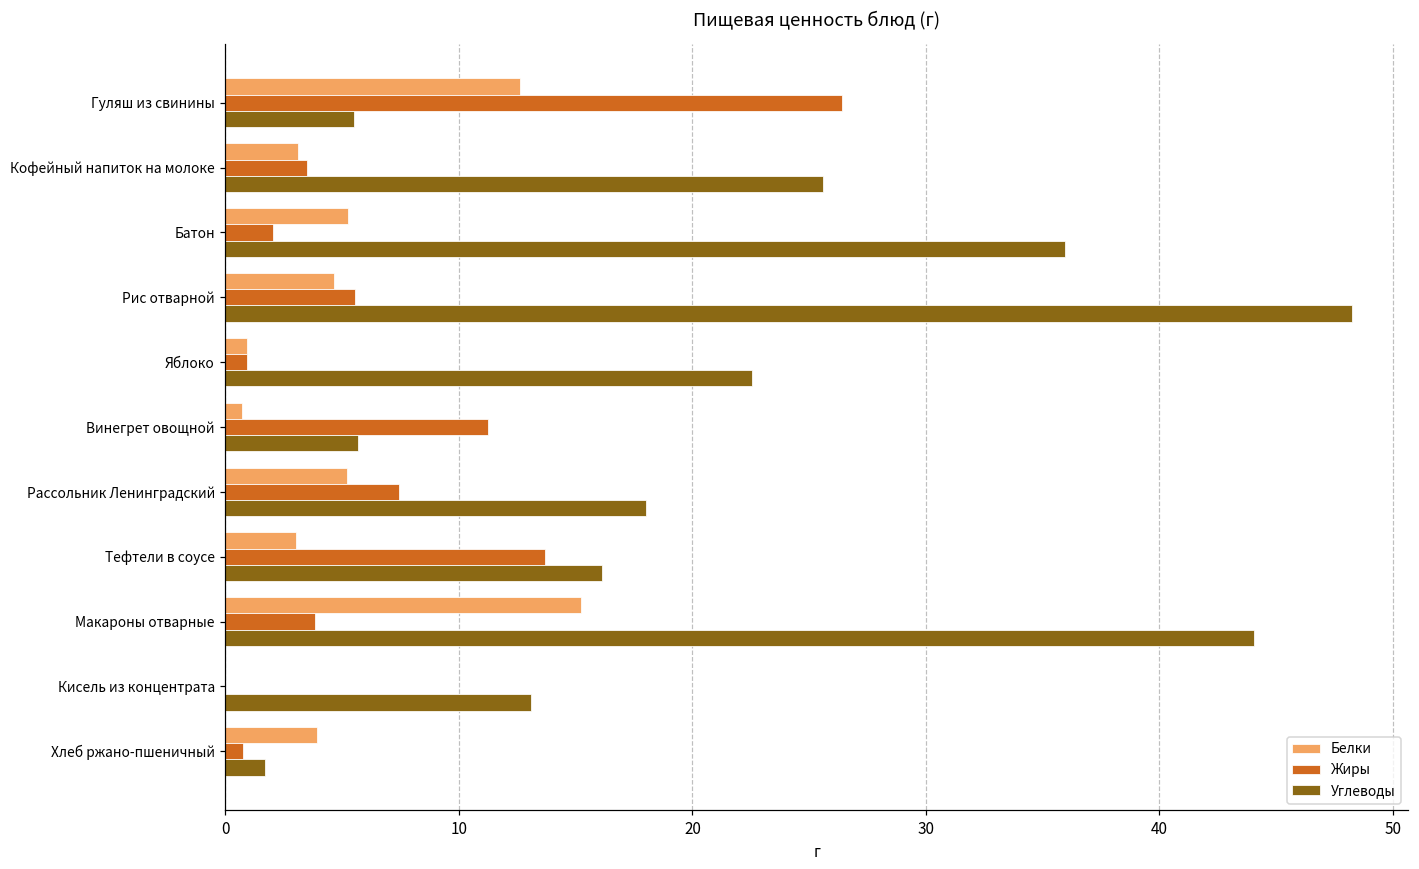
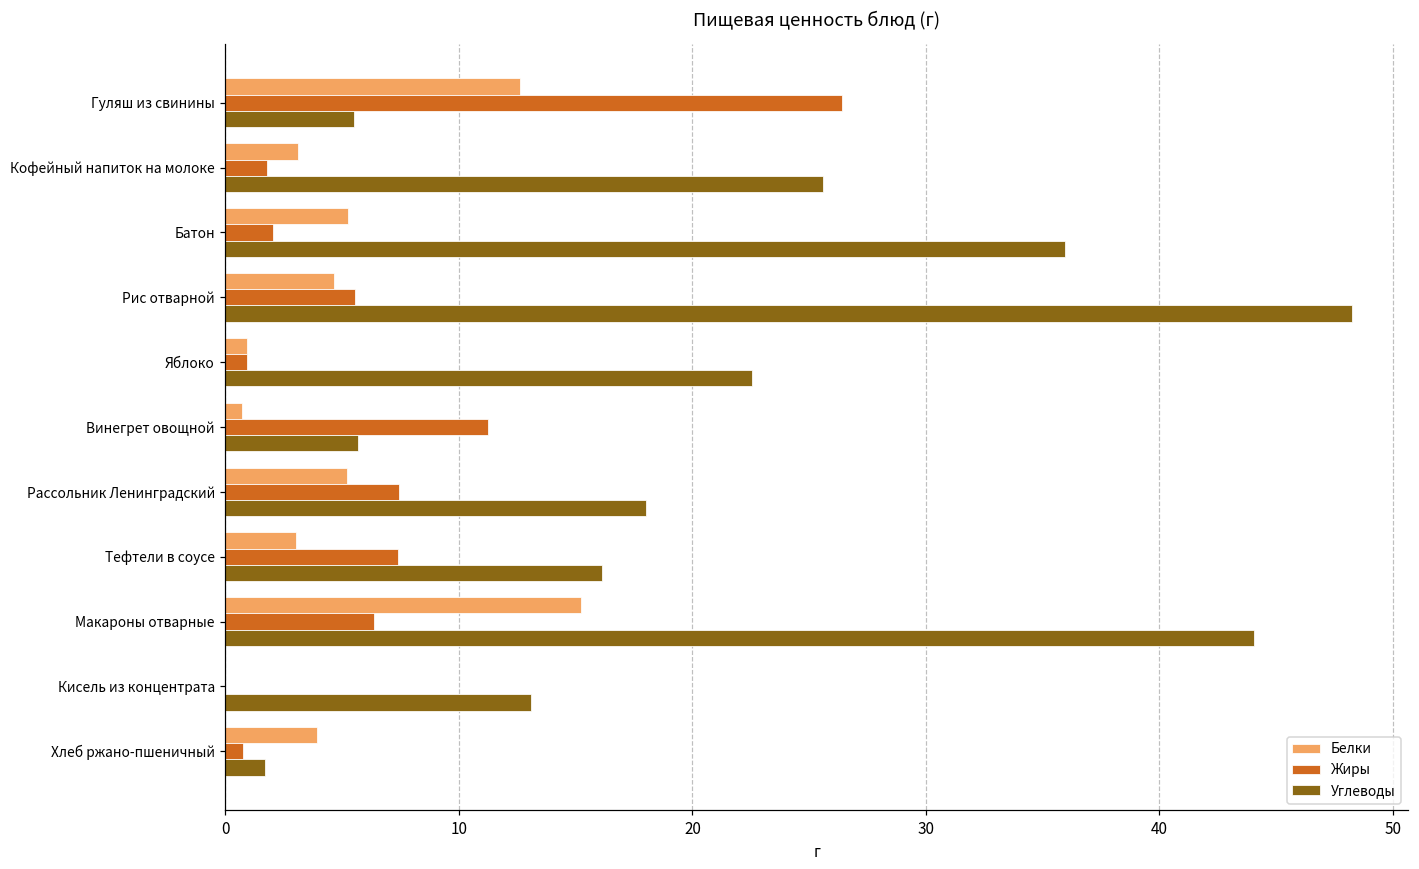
  {
    "Белки": {
      "Гуляш из свинины": 12.6,
      "Кофейный напиток на молоке": 3.1,
      "Батон": 5.3,
      "Рис отварной": 4.7,
      "Яблоко": 0.9,
      "Винегрет овощной": 0.7,
      "Рассольник Ленинградский": 5.2,
      "Тефтели в соусе": 3.0,
      "Макароны отварные": 15.2,
      "Кисель из концентрата": 0.0,
      "Хлеб ржано-пшеничный": 3.9
    },
    "Жиры": {
      "Гуляш из свинины": 26.4,
-     "Кофейный напиток на молоке": 3.5,
+     "Кофейный напиток на молоке": 1.8,
      "Батон": 2.0,
      "Рис отварной": 5.6,
      "Яблоко": 0.9,
      "Винегрет овощной": 11.3,
      "Рассольник Ленинградский": 7.4,
-     "Тефтели в соусе": 13.7,
-     "Макароны отварные": 3.8,
+     "Тефтели в соусе": 7.4,
+     "Макароны отварные": 6.4,
      "Кисель из концентрата": 0.0,
      "Хлеб ржано-пшеничный": 0.8
    },
    "Углеводы": {
      "Гуляш из свинины": 5.5,
      "Кофейный напиток на молоке": 25.6,
      "Батон": 36.0,
      "Рис отварной": 48.2,
      "Яблоко": 22.5,
      "Винегрет овощной": 5.7,
      "Рассольник Ленинградский": 18.0,
      "Тефтели в соусе": 16.1,
      "Макароны отварные": 44.1,
      "Кисель из концентрата": 13.1,
      "Хлеб ржано-пшеничный": 1.7
    }
  }
